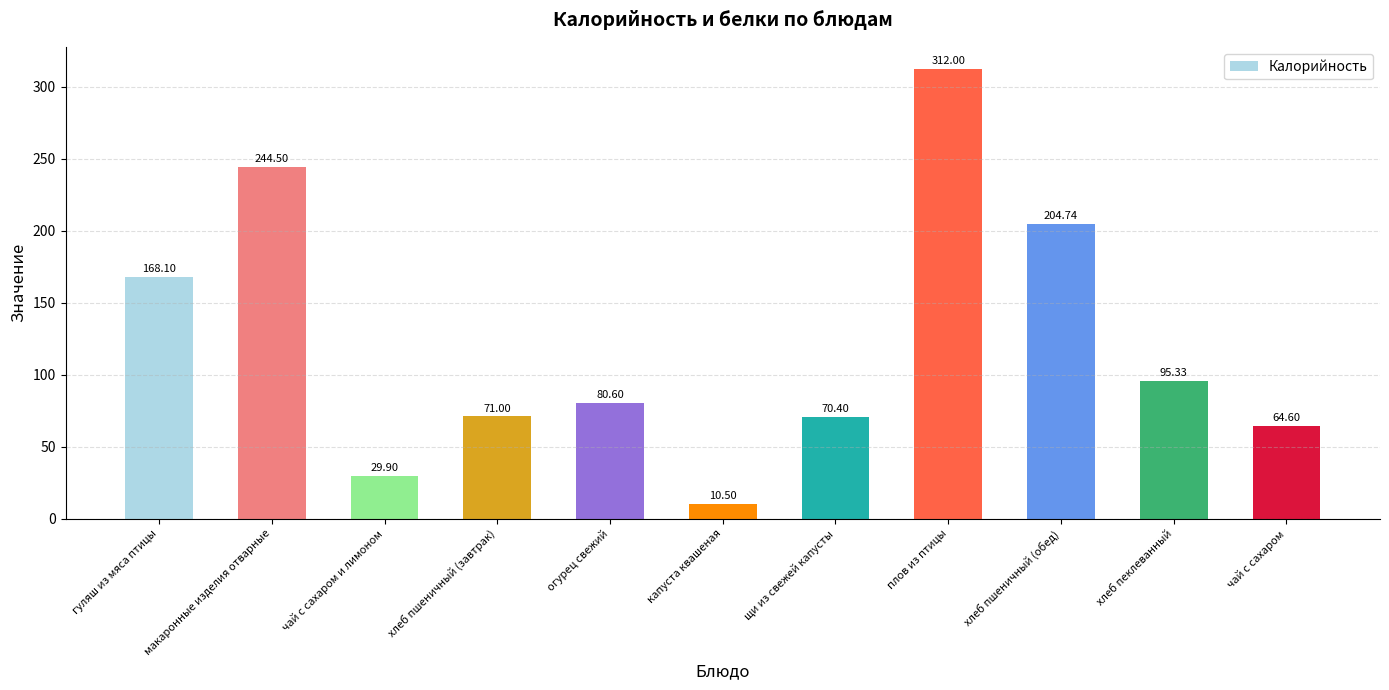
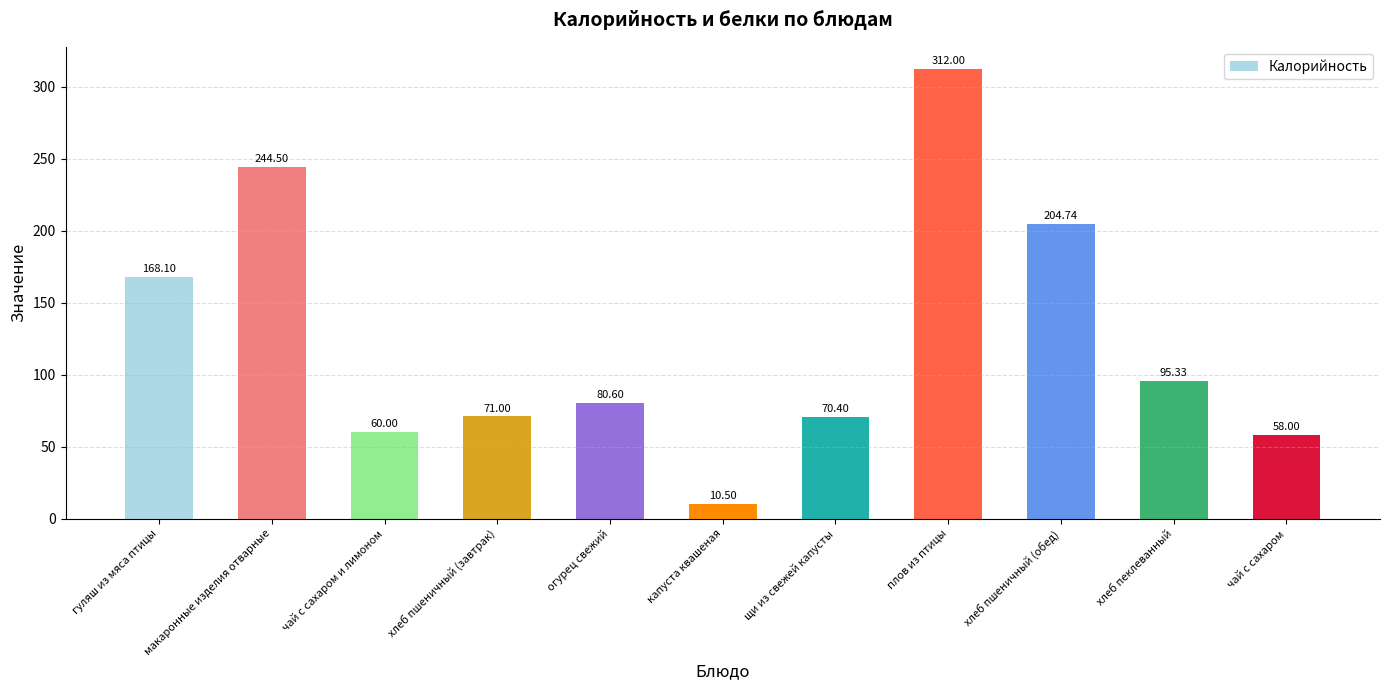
  {
    "гуляш из мяса птицы": 168.10,
    "макаронные изделия отварные": 244.50,
-   "чай с сахаром и лимоном": 29.90,
+   "чай с сахаром и лимоном": 60.00,
    "хлеб пшеничный (завтрак)": 71.00,
    "огурец свежий": 80.60,
    "капуста квашеная": 10.50,
    "щи из свежей капусты": 70.40,
    "плов из птицы": 312.00,
    "хлеб пшеничный (обед)": 204.74,
    "хлеб пеклеванный": 95.33,
-   "чай с сахаром": 64.60
+   "чай с сахаром": 58.00
  }
